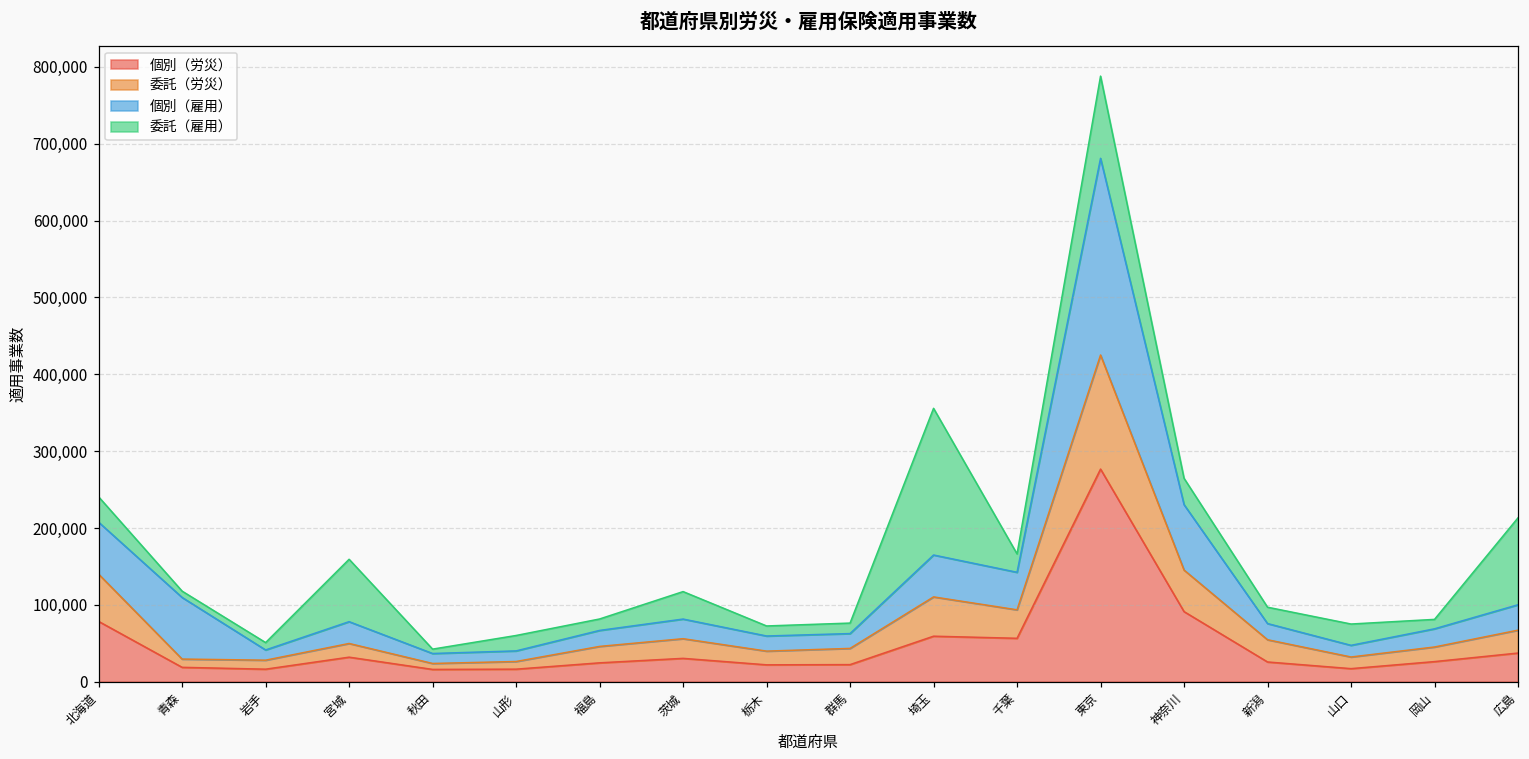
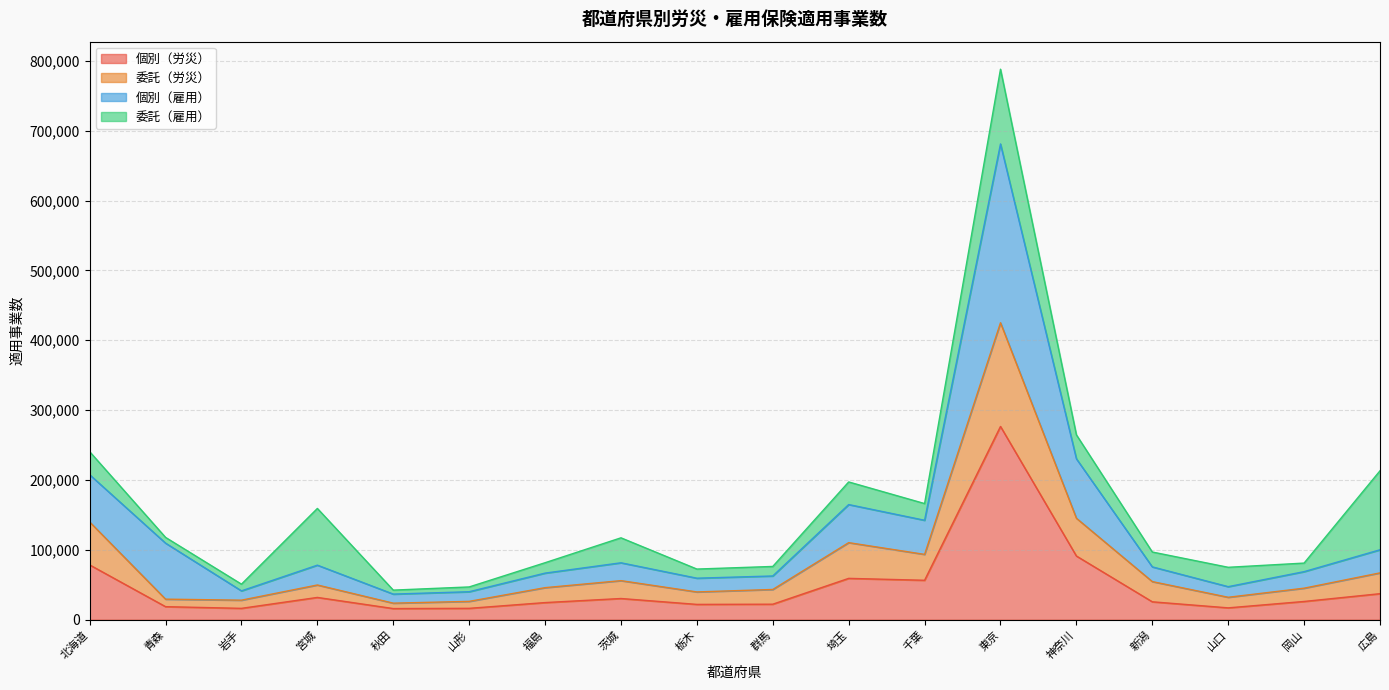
  {
    "個別（雇用）": {
      "北海道": "70,000",
      "青森": "80,000",
      "岩手": "10,000",
      "宮城": "30,000",
      "秋田": "10,000",
      "山形": "10,000",
      "福島": "20,000",
      "茨城": "30,000",
      "栃木": "20,000",
      "群馬": "20,000",
      "埼玉": "50,000",
      "千葉": "50,000",
      "東京": "260,000",
      "神奈川": "90,000",
      "新潟": "20,000",
      "山口": "20,000",
      "岡山": "20,000",
      "広島": "30,000"
    },
    "委託（雇用）": {
      "北海道": "30,000",
      "青森": "10,000",
      "岩手": "10,000",
      "宮城": "80,000",
      "秋田": "10,000",
-     "山形": "20,000",
+     "山形": "10,000",
      "福島": "10,000",
      "茨城": "40,000",
      "栃木": "10,000",
      "群馬": "10,000",
-     "埼玉": "190,000",
+     "埼玉": "30,000",
      "千葉": "20,000",
      "東京": "110,000",
      "神奈川": "30,000",
      "新潟": "20,000",
      "山口": "30,000",
      "岡山": "10,000",
      "広島": "110,000"
    }
  }
